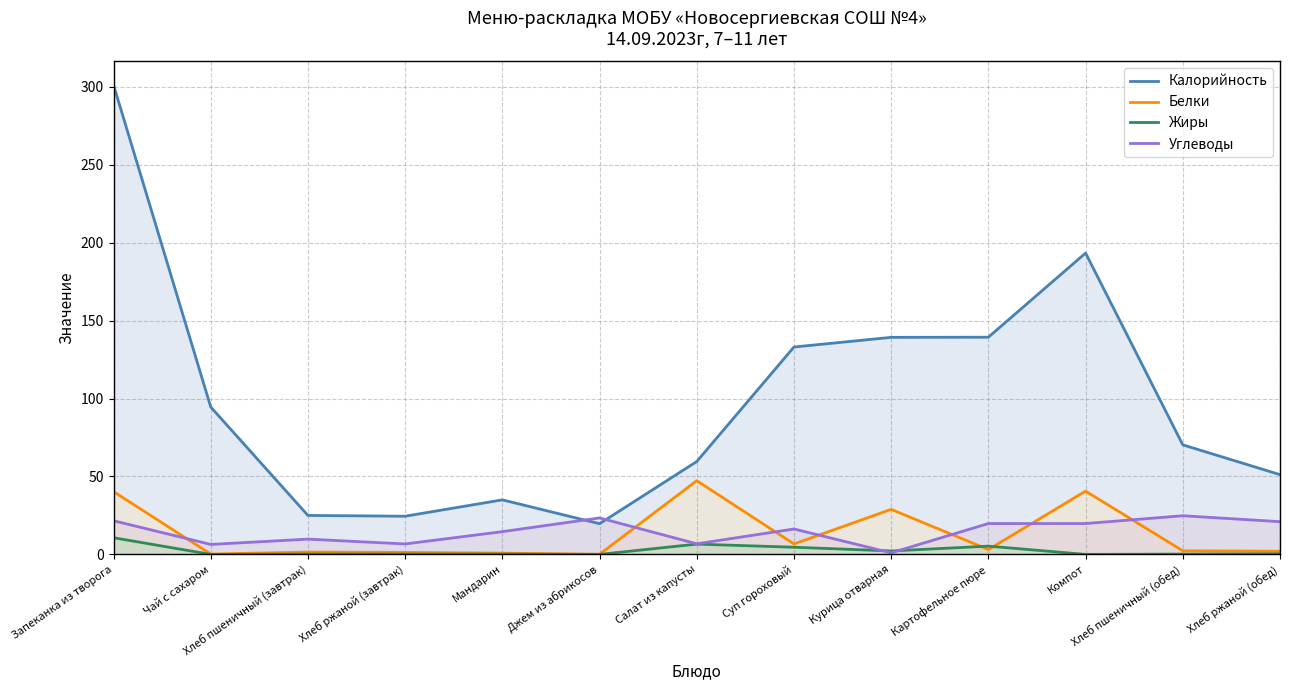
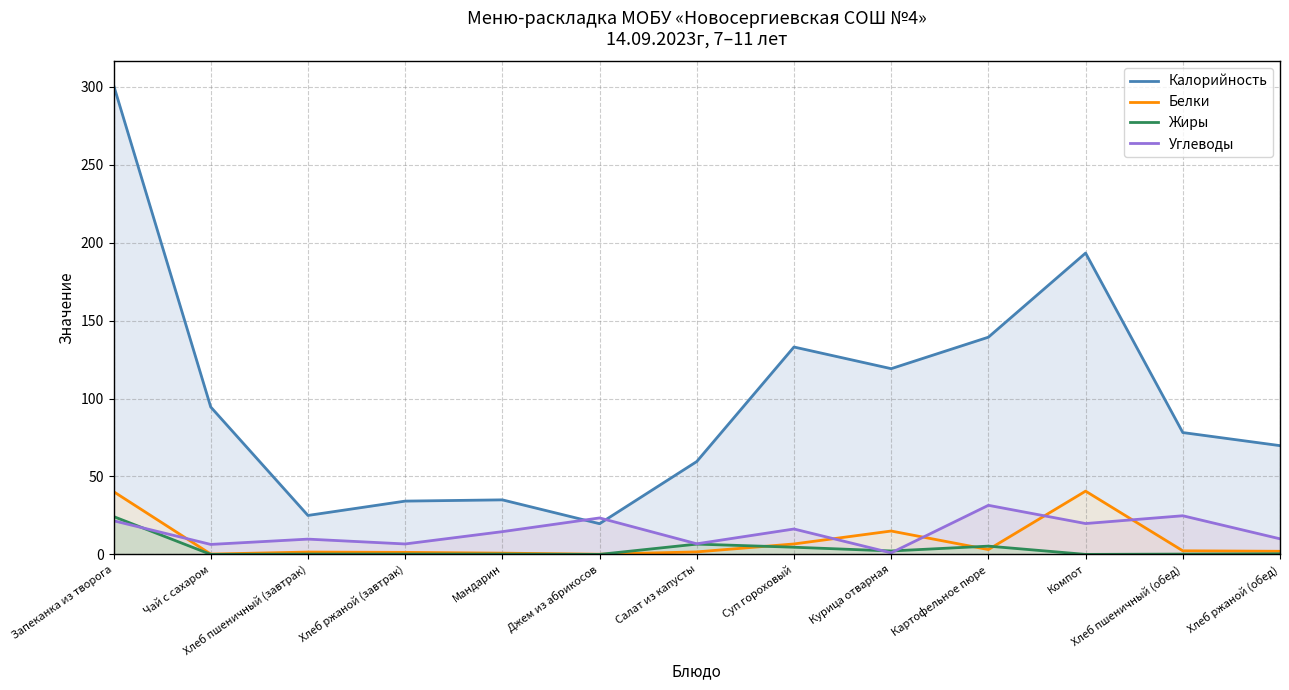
  {
    "Калорийность": {
      "Запеканка из творога": 301,
      "Чай с сахаром": 95,
      "Хлеб пшеничный (завтрак)": 25,
-     "Хлеб ржаной (завтрак)": 25,
+     "Хлеб ржаной (завтрак)": 34,
      "Мандарин": 35,
      "Джем из абрикосов": 20,
      "Салат из капусты": 60,
      "Суп гороховый": 133,
-     "Курица отварная": 139,
+     "Курица отварная": 119,
      "Картофельное пюре": 139,
      "Компот": 193,
-     "Хлеб пшеничный (обед)": 70,
-     "Хлеб ржаной (обед)": 51
+     "Хлеб пшеничный (обед)": 78,
+     "Хлеб ржаной (обед)": 70
    },
    "Белки": {
      "Запеканка из творога": 40,
-     "Салат из капусты": 47,
+     "Салат из капусты": 2,
      "Суп гороховый": 7,
-     "Курица отварная": 29,
+     "Курица отварная": 15,
      "Картофельное пюре": 3,
      "Компот": 41,
      "Хлеб пшеничный (обед)": 2
    },
    "Жиры": {
-     "Запеканка из творога": 11,
+     "Запеканка из творога": 24,
      "Суп гороховый": 5,
      "Картофельное пюре": 5,
      "Компот": 0,
      "Хлеб пшеничный (обед)": 0
    },
    "Углеводы": {
      "Запеканка из творога": 22,
      "Чай с сахаром": 6,
      "Хлеб пшеничный (завтрак)": 10,
      "Хлеб ржаной (завтрак)": 7,
      "Мандарин": 15,
      "Джем из абрикосов": 23,
      "Суп гороховый": 16,
-     "Картофельное пюре": 20,
+     "Картофельное пюре": 32,
      "Компот": 20,
      "Хлеб пшеничный (обед)": 25,
-     "Хлеб ржаной (обед)": 21
+     "Хлеб ржаной (обед)": 10
    }
  }
